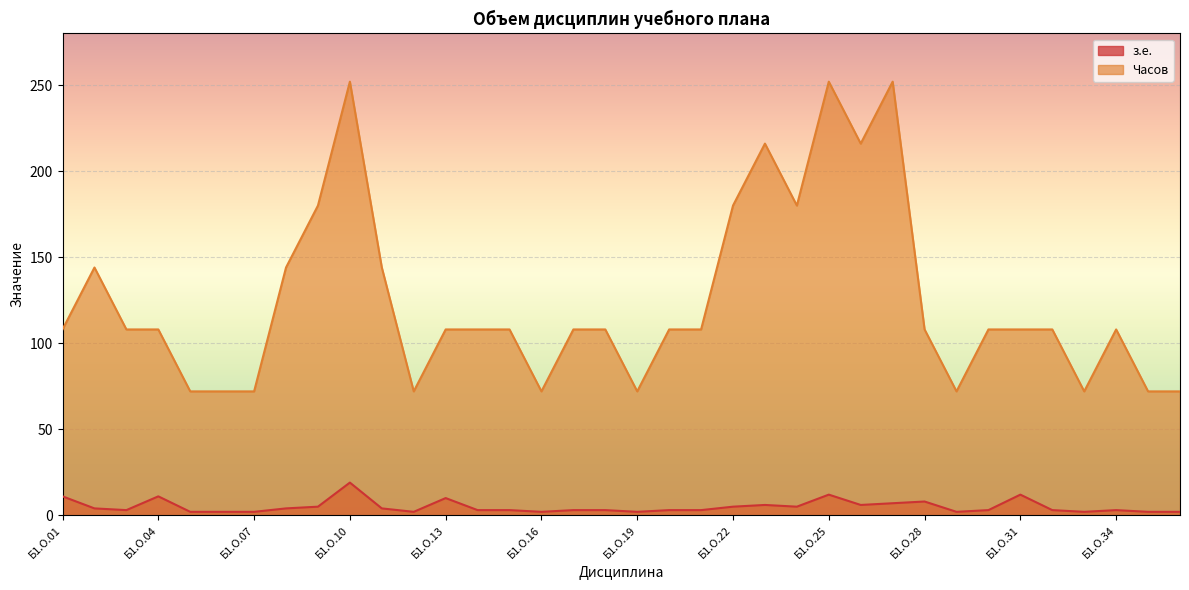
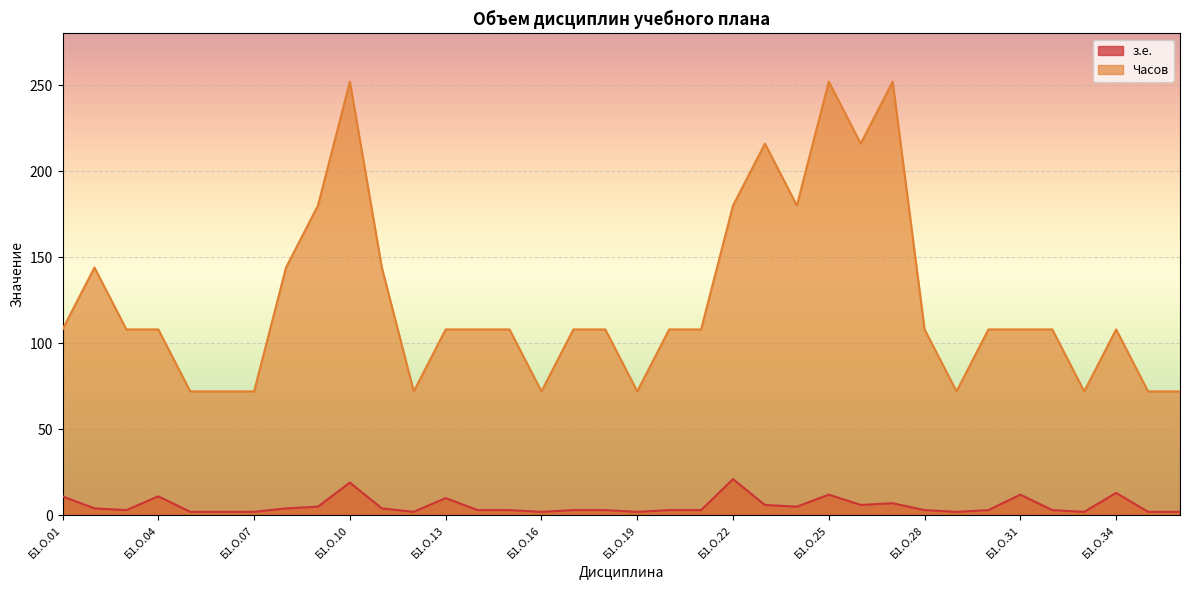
  {
    "з.е.": {
      "Б1.О.01": 11,
      "Б1.О.04": 11,
      "Б1.О.07": 2,
      "Б1.О.10": 19,
      "Б1.О.13": 10,
      "Б1.О.16": 2,
      "Б1.О.19": 2,
-     "Б1.О.22": 5,
+     "Б1.О.22": 21,
      "Б1.О.25": 12,
-     "Б1.О.28": 8,
+     "Б1.О.28": 3,
      "Б1.О.31": 12,
-     "Б1.О.34": 3
+     "Б1.О.34": 13
    },
    "Часов": {
      "Б1.О.01": 108,
      "Б1.О.04": 108,
      "Б1.О.07": 72,
      "Б1.О.10": 252,
      "Б1.О.13": 108,
      "Б1.О.16": 72,
      "Б1.О.19": 72,
      "Б1.О.22": 180,
      "Б1.О.25": 252,
      "Б1.О.28": 108,
      "Б1.О.31": 108,
      "Б1.О.34": 108
    }
  }
